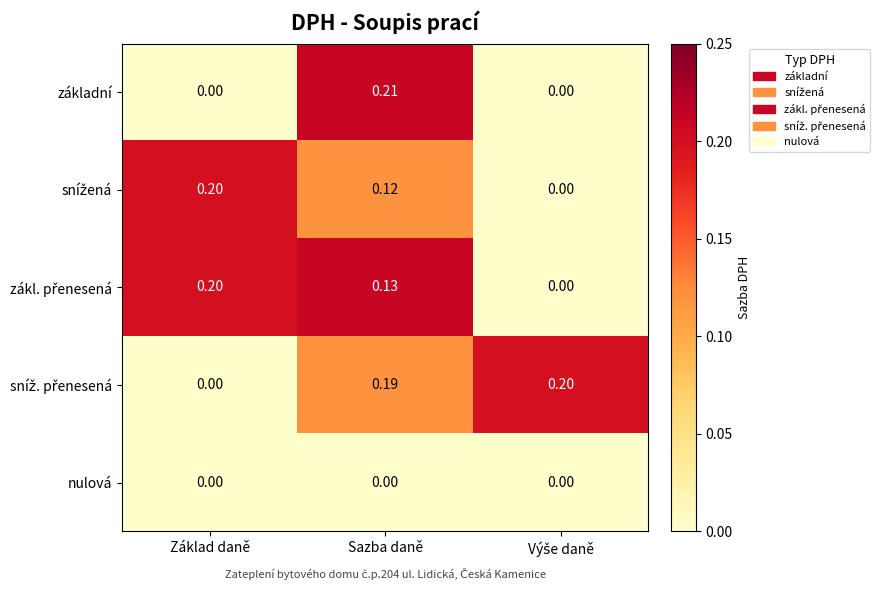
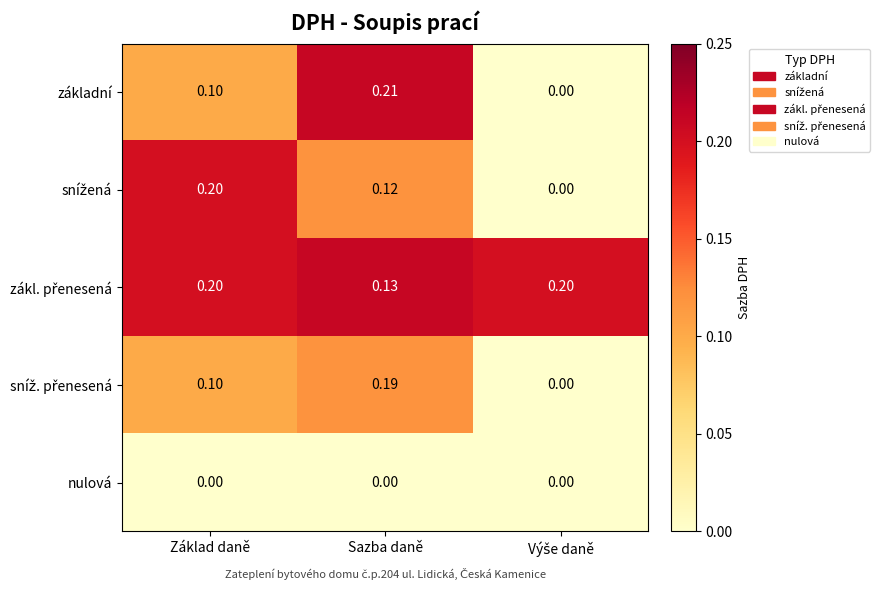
  {
    "základní": {
-     "Základ daně": 0.00,
+     "Základ daně": 0.10,
      "Sazba daně": 0.21,
      "Výše daně": 0.00
    },
    "snížená": {
      "Základ daně": 0.20,
      "Sazba daně": 0.12,
      "Výše daně": 0.00
    },
    "zákl. přenesená": {
      "Základ daně": 0.20,
      "Sazba daně": 0.13,
-     "Výše daně": 0.00
+     "Výše daně": 0.20
    },
    "sníž. přenesená": {
-     "Základ daně": 0.00,
+     "Základ daně": 0.10,
      "Sazba daně": 0.19,
-     "Výše daně": 0.20
+     "Výše daně": 0.00
    },
    "nulová": {
      "Základ daně": 0.00,
      "Sazba daně": 0.00,
      "Výše daně": 0.00
    }
  }
